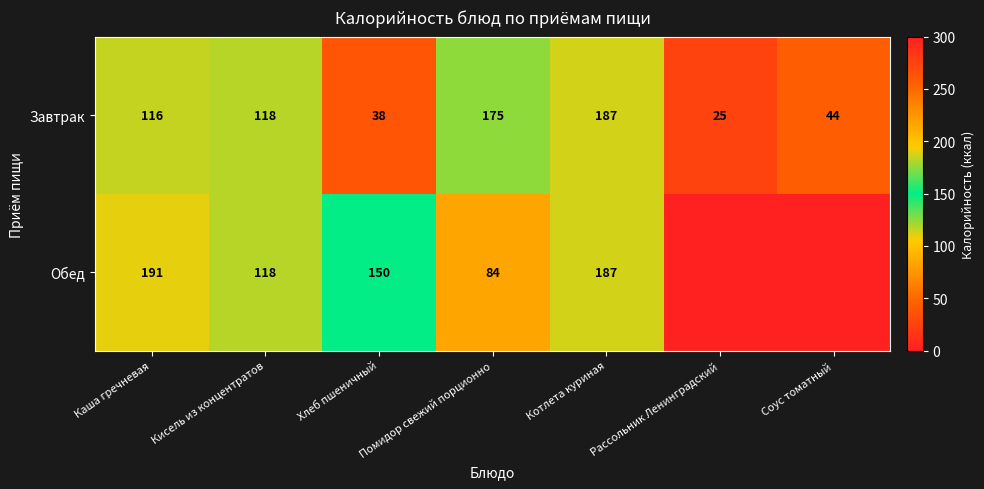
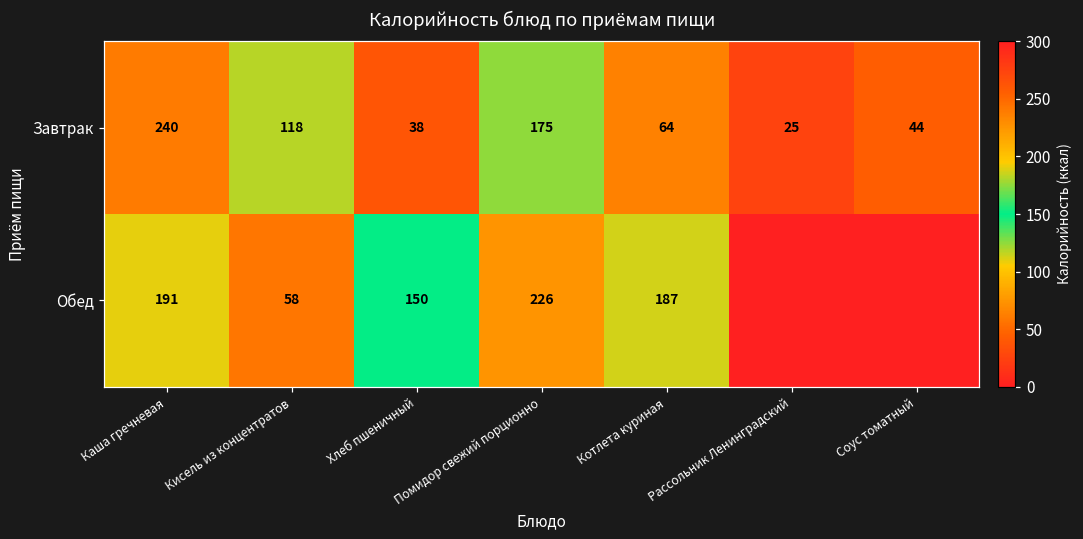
  {
    "Завтрак": {
-     "Каша гречневая": 116,
+     "Каша гречневая": 240,
      "Кисель из концентратов": 118,
      "Хлеб пшеничный": 38,
      "Помидор свежий порционно": 175,
-     "Котлета куриная": 187,
+     "Котлета куриная": 64,
      "Рассольник Ленинградский": 25,
      "Соус томатный": 44
    },
    "Обед": {
      "Каша гречневая": 191,
-     "Кисель из концентратов": 118,
+     "Кисель из концентратов": 58,
      "Хлеб пшеничный": 150,
-     "Помидор свежий порционно": 84,
+     "Помидор свежий порционно": 226,
      "Котлета куриная": 187
    }
  }
